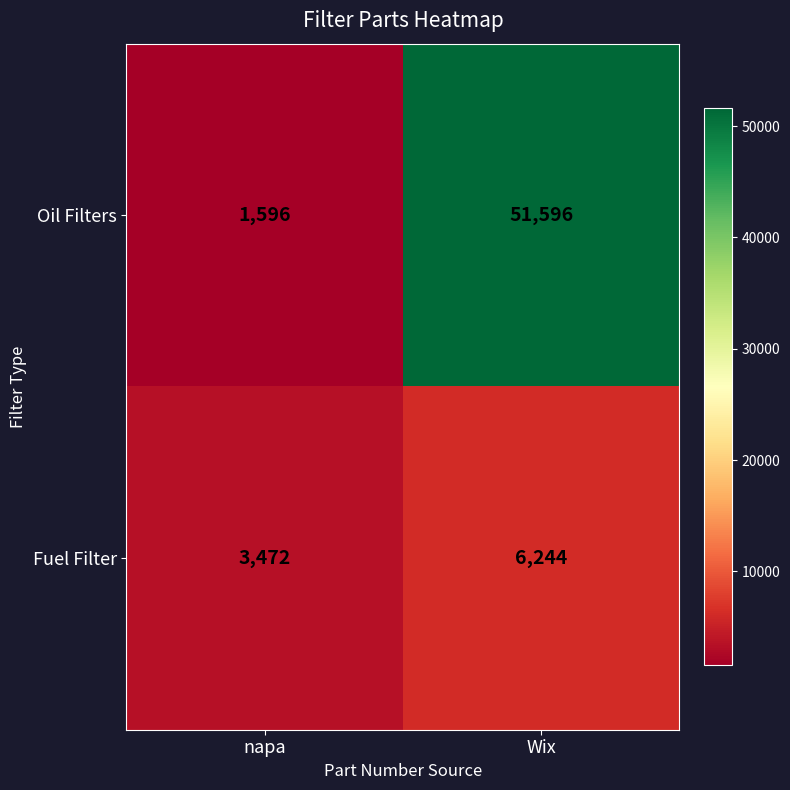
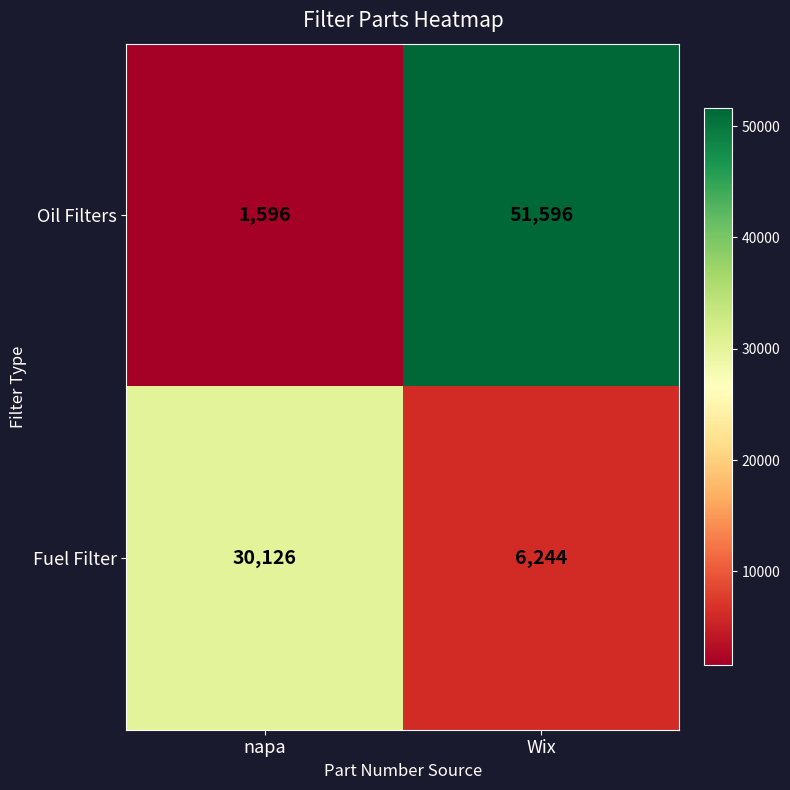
  {
    "Oil Filters": {
      "napa": "1,596",
      "Wix": "51,596"
    },
    "Fuel Filter": {
-     "napa": "3,472",
+     "napa": "30,126",
      "Wix": "6,244"
    }
  }
